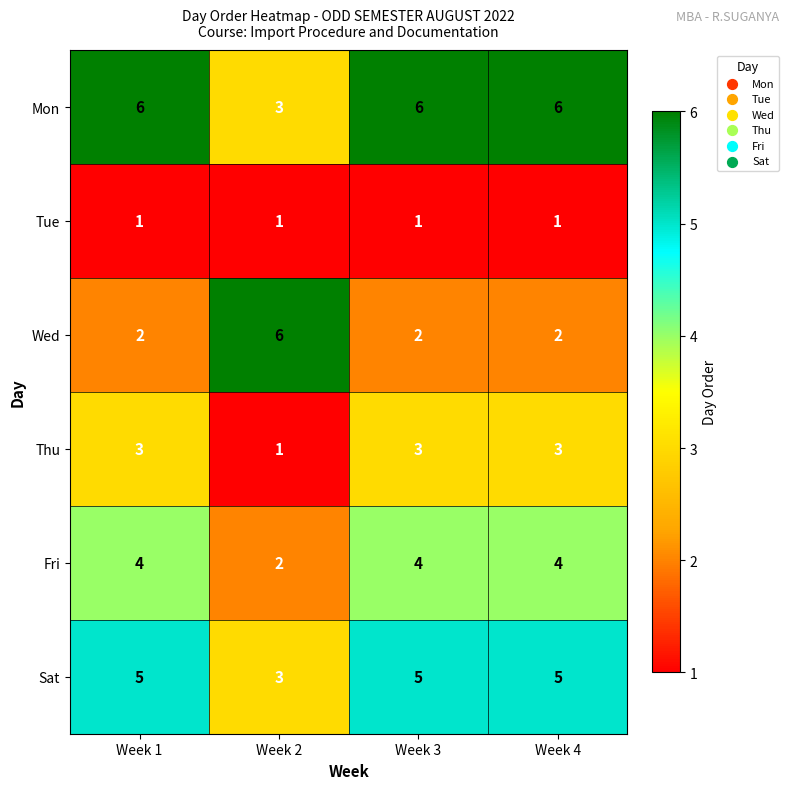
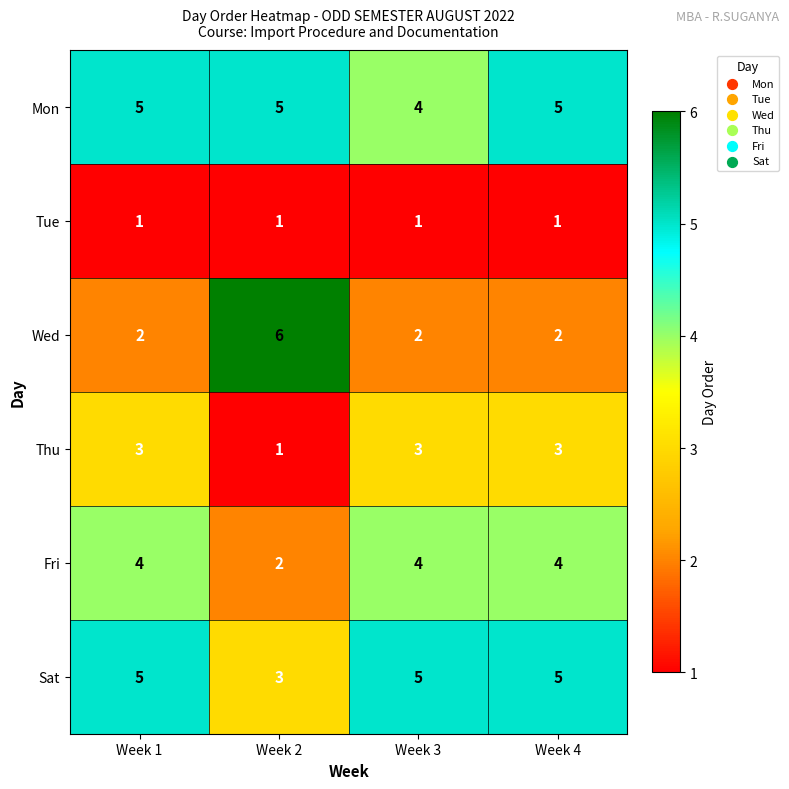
  {
    "Mon": {
-     "Week 1": 6,
-     "Week 2": 3,
-     "Week 3": 6,
-     "Week 4": 6
+     "Week 1": 5,
+     "Week 2": 5,
+     "Week 3": 4,
+     "Week 4": 5
    },
    "Tue": {
      "Week 1": 1,
      "Week 2": 1,
      "Week 3": 1,
      "Week 4": 1
    },
    "Wed": {
      "Week 1": 2,
      "Week 2": 6,
      "Week 3": 2,
      "Week 4": 2
    },
    "Thu": {
      "Week 1": 3,
      "Week 2": 1,
      "Week 3": 3,
      "Week 4": 3
    },
    "Fri": {
      "Week 1": 4,
      "Week 2": 2,
      "Week 3": 4,
      "Week 4": 4
    },
    "Sat": {
      "Week 1": 5,
      "Week 2": 3,
      "Week 3": 5,
      "Week 4": 5
    }
  }
